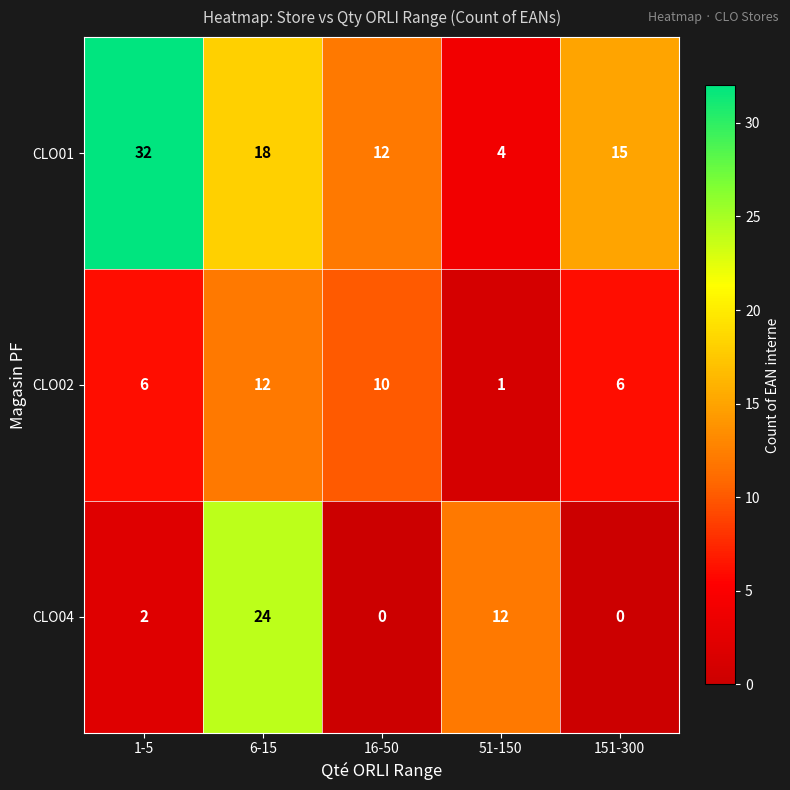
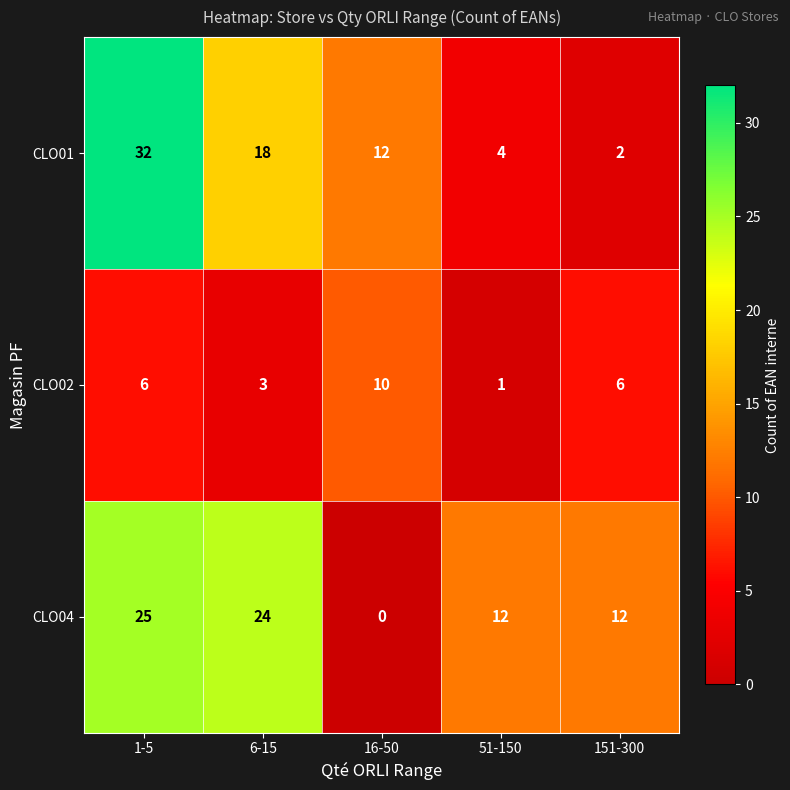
  {
    "CLO01": {
      "1-5": 32,
      "6-15": 18,
      "16-50": 12,
      "51-150": 4,
-     "151-300": 15
+     "151-300": 2
    },
    "CLO02": {
      "1-5": 6,
-     "6-15": 12,
+     "6-15": 3,
      "16-50": 10,
      "51-150": 1,
      "151-300": 6
    },
    "CLO04": {
-     "1-5": 2,
+     "1-5": 25,
      "6-15": 24,
      "16-50": 0,
      "51-150": 12,
-     "151-300": 0
+     "151-300": 12
    }
  }
